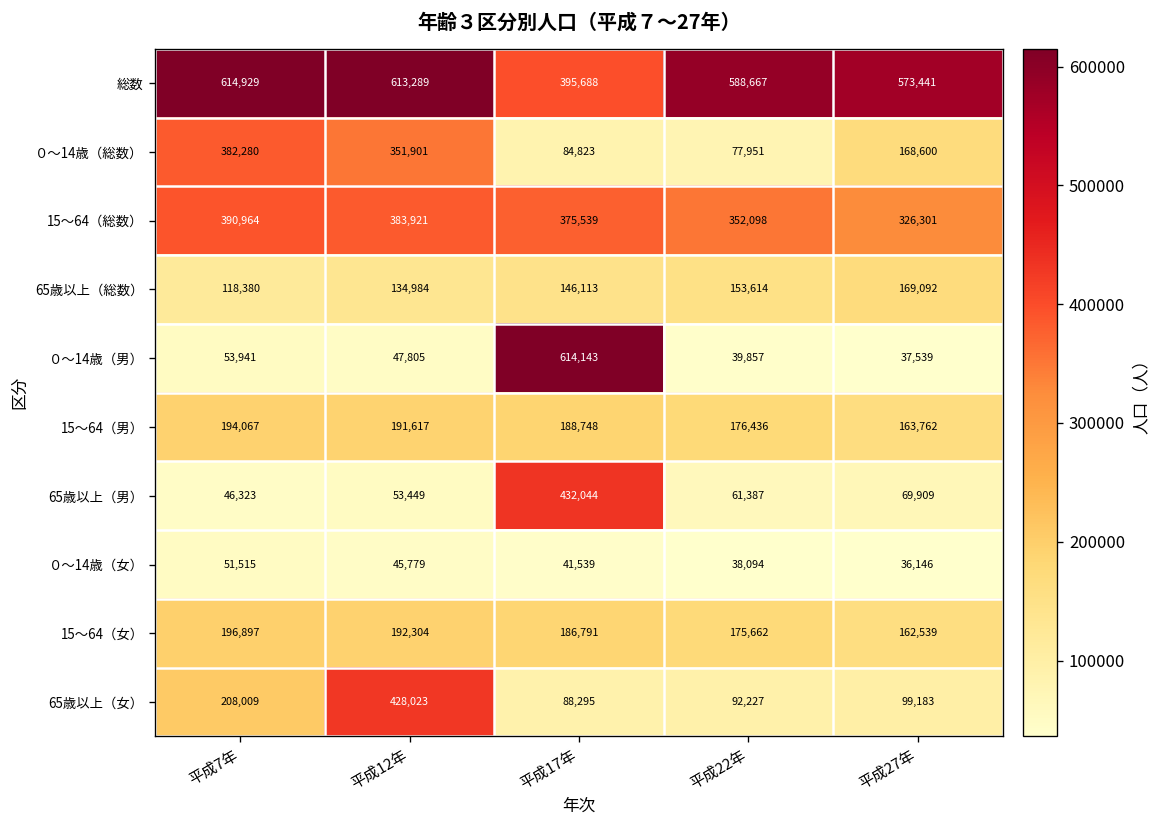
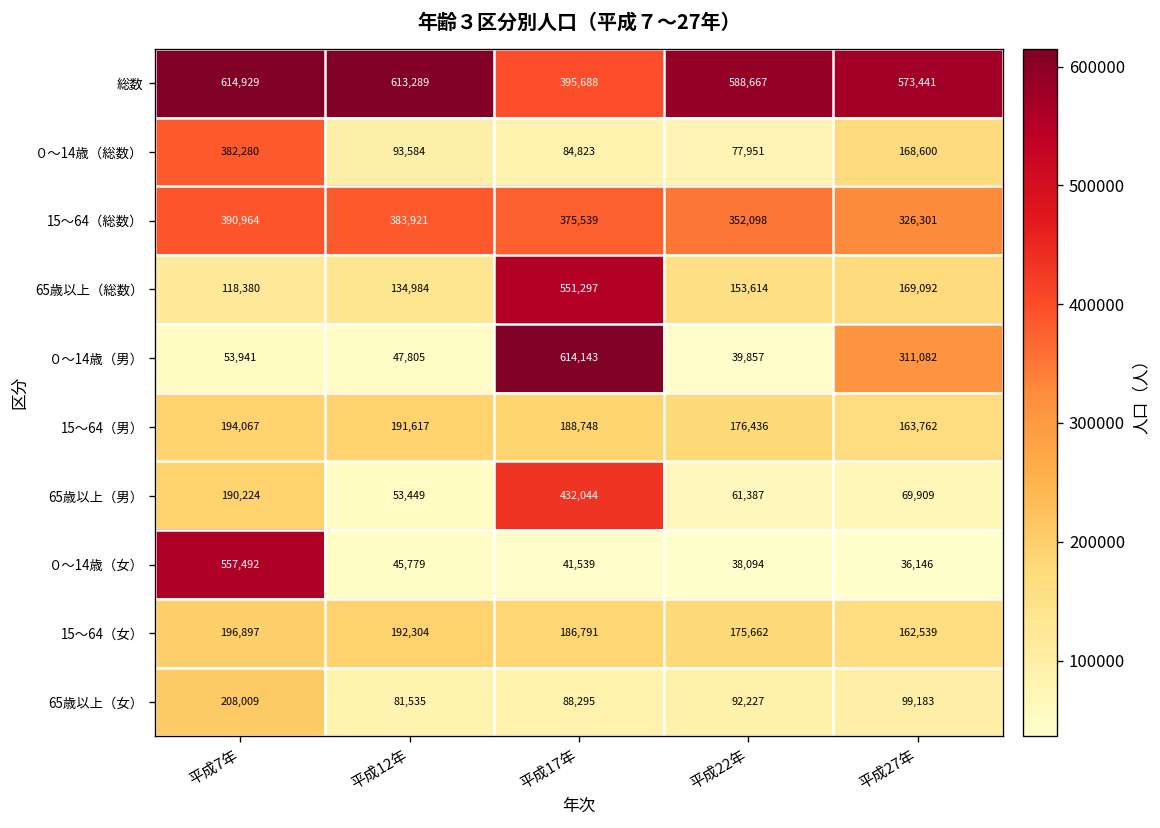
  {
    "総数": {
      "平成7年": "614,929",
      "平成12年": "613,289",
      "平成17年": "395,688",
      "平成22年": "588,667",
      "平成27年": "573,441"
    },
    "０～14歳（総数）": {
      "平成7年": "382,280",
-     "平成12年": "351,901",
+     "平成12年": "93,584",
      "平成17年": "84,823",
      "平成22年": "77,951",
      "平成27年": "168,600"
    },
    "15～64（総数）": {
      "平成7年": "390,964",
      "平成12年": "383,921",
      "平成17年": "375,539",
      "平成22年": "352,098",
      "平成27年": "326,301"
    },
    "65歳以上（総数）": {
      "平成7年": "118,380",
      "平成12年": "134,984",
-     "平成17年": "146,113",
+     "平成17年": "551,297",
      "平成22年": "153,614",
      "平成27年": "169,092"
    },
    "０～14歳（男）": {
      "平成7年": "53,941",
      "平成12年": "47,805",
      "平成17年": "614,143",
      "平成22年": "39,857",
-     "平成27年": "37,539"
+     "平成27年": "311,082"
    },
    "15～64（男）": {
      "平成7年": "194,067",
      "平成12年": "191,617",
      "平成17年": "188,748",
      "平成22年": "176,436",
      "平成27年": "163,762"
    },
    "65歳以上（男）": {
-     "平成7年": "46,323",
+     "平成7年": "190,224",
      "平成12年": "53,449",
      "平成17年": "432,044",
      "平成22年": "61,387",
      "平成27年": "69,909"
    },
    "０～14歳（女）": {
-     "平成7年": "51,515",
+     "平成7年": "557,492",
      "平成12年": "45,779",
      "平成17年": "41,539",
      "平成22年": "38,094",
      "平成27年": "36,146"
    },
    "15～64（女）": {
      "平成7年": "196,897",
      "平成12年": "192,304",
      "平成17年": "186,791",
      "平成22年": "175,662",
      "平成27年": "162,539"
    },
    "65歳以上（女）": {
      "平成7年": "208,009",
-     "平成12年": "428,023",
+     "平成12年": "81,535",
      "平成17年": "88,295",
      "平成22年": "92,227",
      "平成27年": "99,183"
    }
  }
